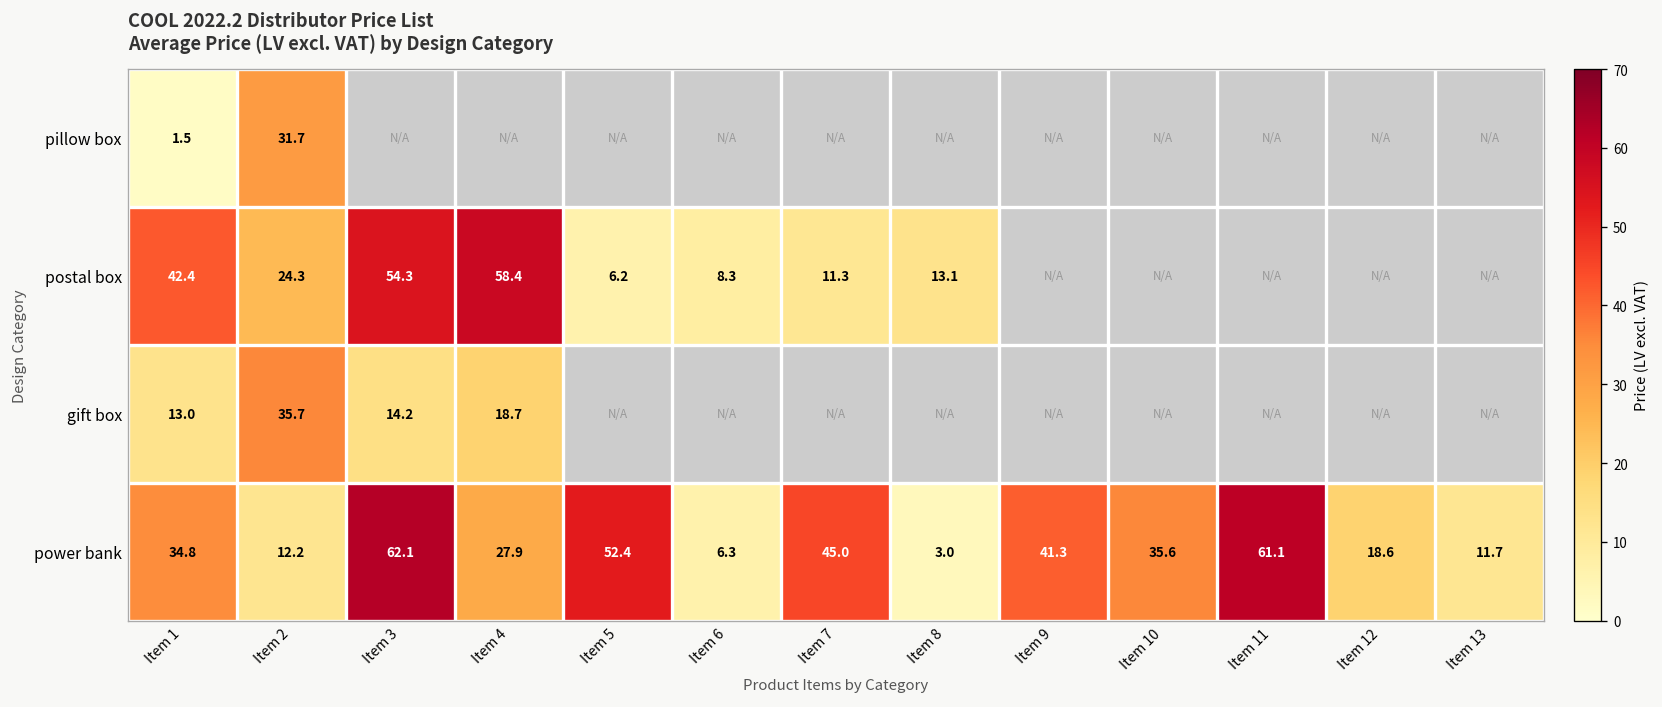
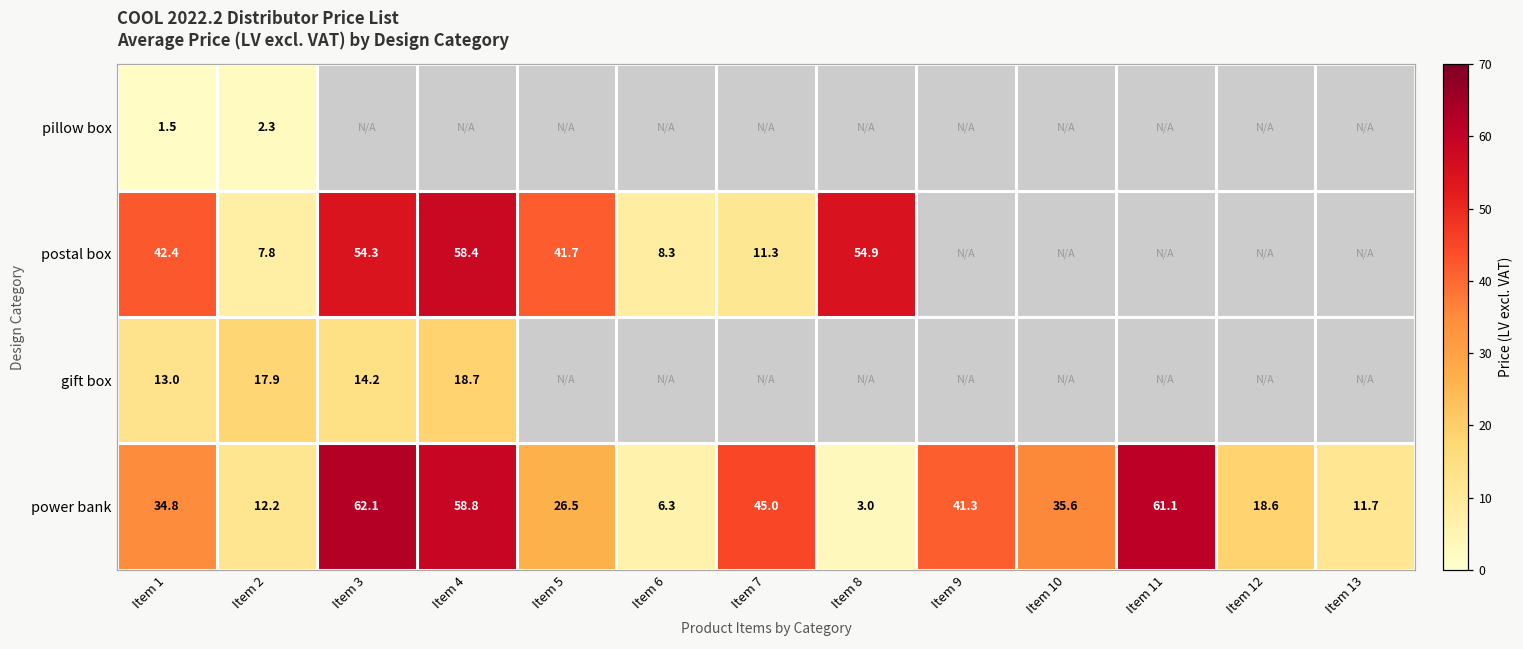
  {
    "pillow box": {
      "Item 1": 1.5,
-     "Item 2": 31.7
+     "Item 2": 2.3
    },
    "postal box": {
      "Item 1": 42.4,
-     "Item 2": 24.3,
+     "Item 2": 7.8,
      "Item 3": 54.3,
      "Item 4": 58.4,
-     "Item 5": 6.2,
+     "Item 5": 41.7,
      "Item 6": 8.3,
      "Item 7": 11.3,
-     "Item 8": 13.1
+     "Item 8": 54.9
    },
    "gift box": {
      "Item 1": 13.0,
-     "Item 2": 35.7,
+     "Item 2": 17.9,
      "Item 3": 14.2,
      "Item 4": 18.7
    },
    "power bank": {
      "Item 1": 34.8,
      "Item 2": 12.2,
      "Item 3": 62.1,
-     "Item 4": 27.9,
-     "Item 5": 52.4,
+     "Item 4": 58.8,
+     "Item 5": 26.5,
      "Item 6": 6.3,
      "Item 7": 45.0,
      "Item 8": 3.0,
      "Item 9": 41.3,
      "Item 10": 35.6,
      "Item 11": 61.1,
      "Item 12": 18.6,
      "Item 13": 11.7
    }
  }
